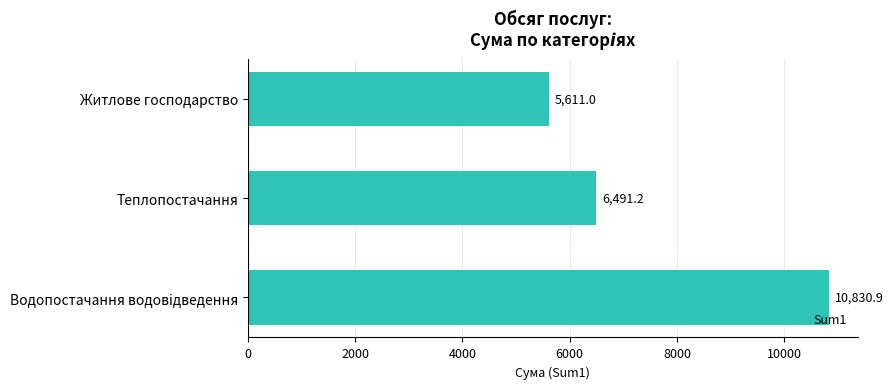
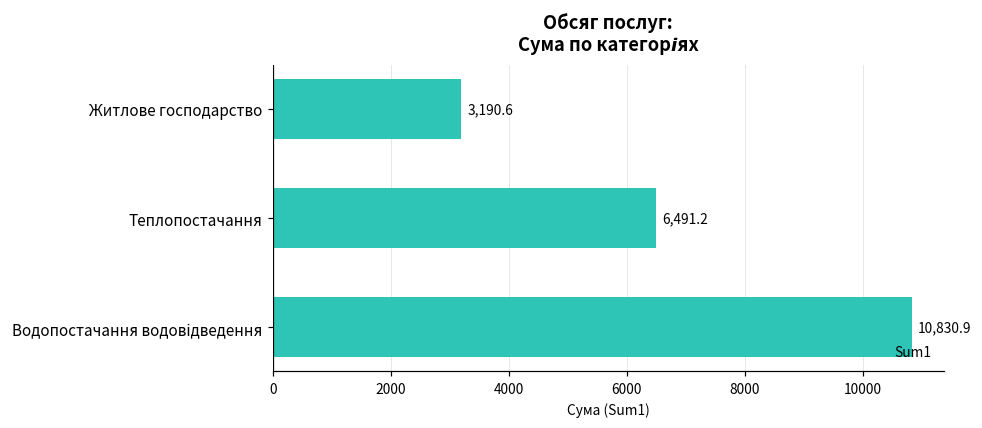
  {
-   "Житлове господарство": "5,611.0",
+   "Житлове господарство": "3,190.6",
    "Теплопостачання": "6,491.2",
    "Водопостачання водовідведення": "10,830.9"
  }
